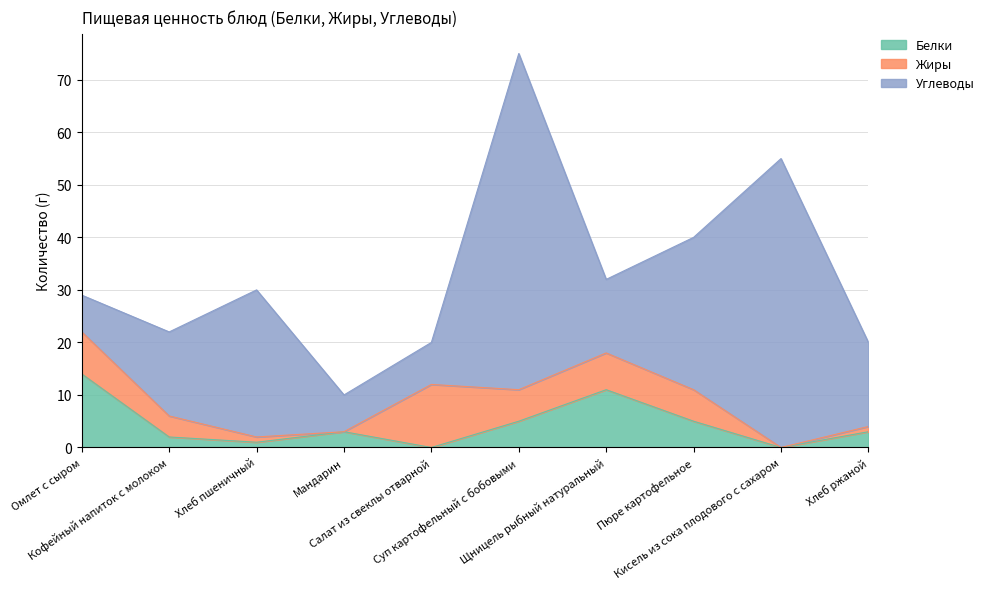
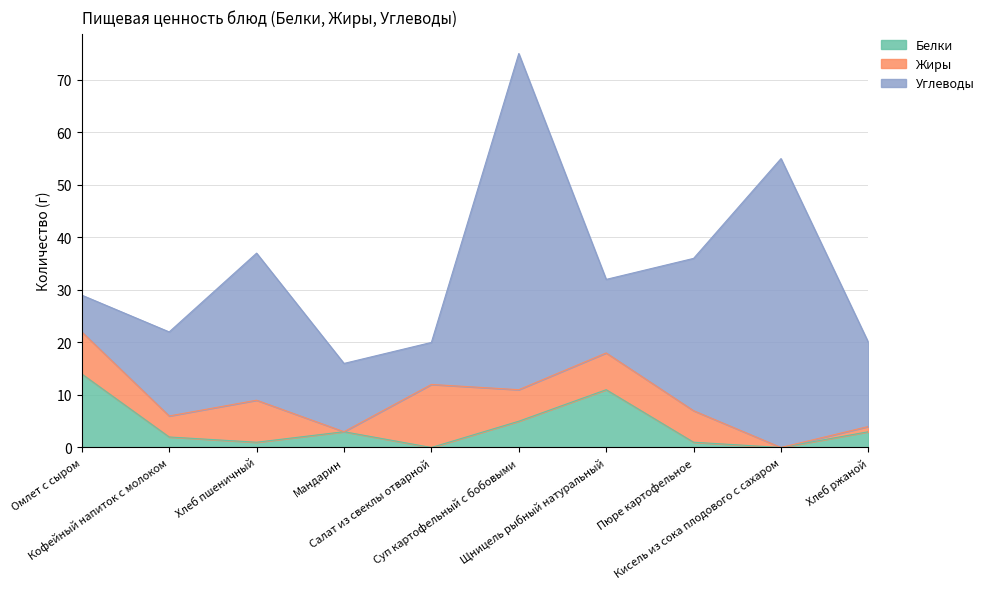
  {
    "Белки": {
      "Омлет с сыром": 14,
      "Кофейный напиток с молоком": 2,
      "Хлеб пшеничный": 1,
      "Салат из свеклы отварной": 0,
      "Суп картофельный с бобовыми": 5,
      "Щницель рыбный натуральный": 11,
-     "Пюре картофельное": 5,
+     "Пюре картофельное": 1,
      "Хлеб ржаной": 3
    },
    "Жиры": {
      "Омлет с сыром": 8,
      "Кофейный напиток с молоком": 4,
-     "Хлеб пшеничный": 1,
+     "Хлеб пшеничный": 8,
      "Салат из свеклы отварной": 12,
      "Суп картофельный с бобовыми": 6,
      "Щницель рыбный натуральный": 7,
      "Пюре картофельное": 6,
      "Хлеб ржаной": 1
    },
    "Углеводы": {
      "Омлет с сыром": 7,
      "Кофейный напиток с молоком": 16,
      "Хлеб пшеничный": 28,
-     "Мандарин": 7,
+     "Мандарин": 13,
      "Салат из свеклы отварной": 8,
      "Суп картофельный с бобовыми": 64,
      "Щницель рыбный натуральный": 14,
      "Пюре картофельное": 29,
      "Кисель из сока плодового с сахаром": 55,
      "Хлеб ржаной": 16
    }
  }
